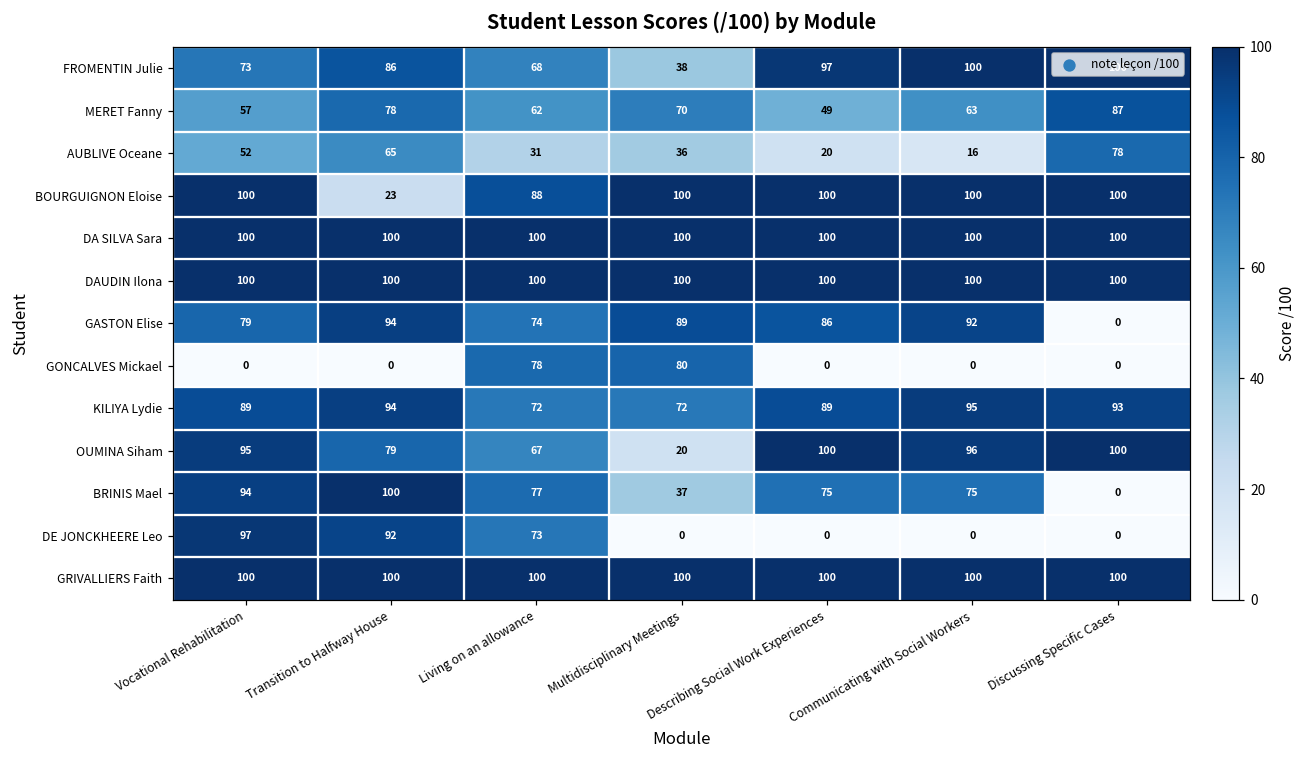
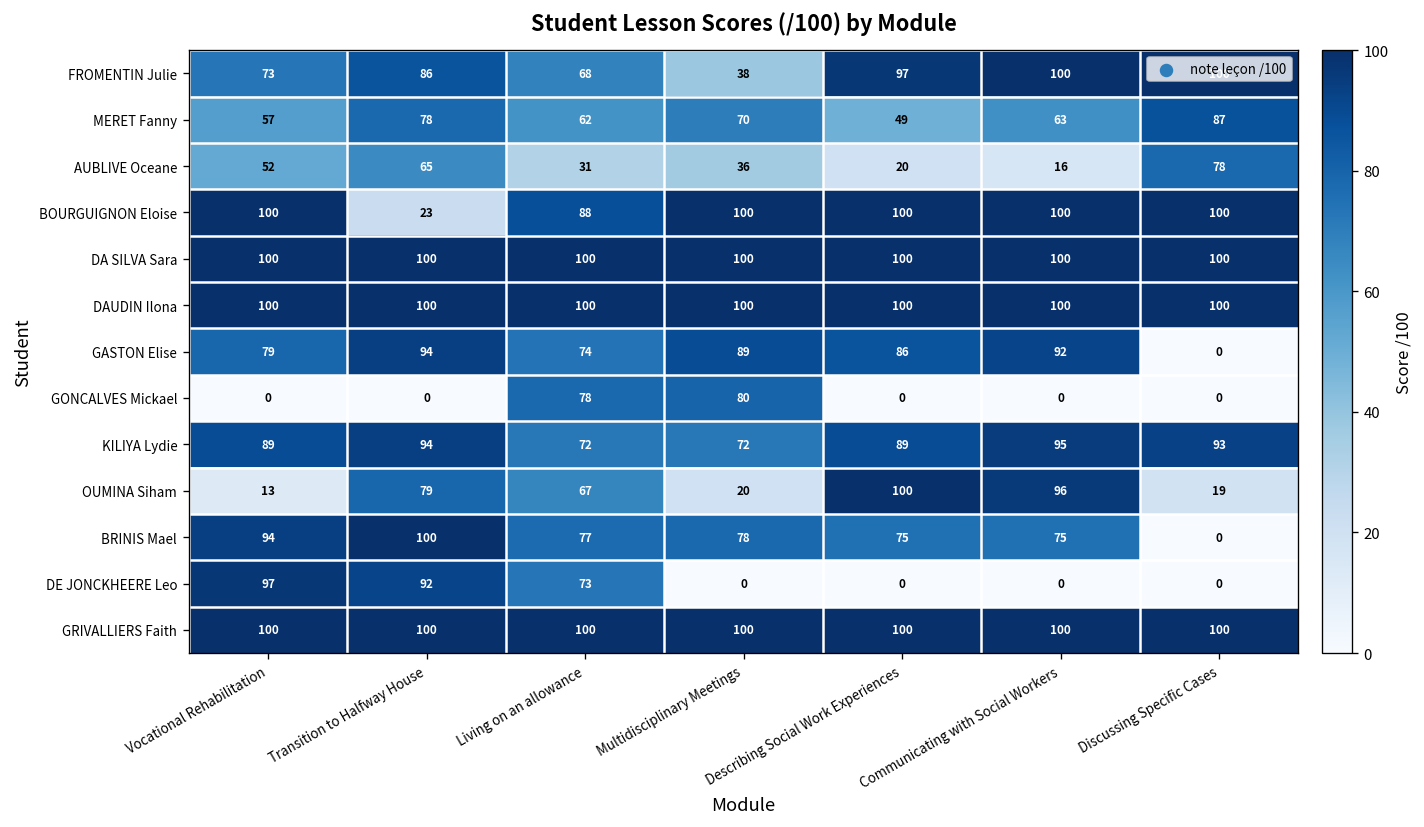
  {
    "FROMENTIN Julie": {
      "Vocational Rehabilitation": 73,
      "Transition to Halfway House": 86,
      "Living on an allowance": 68,
      "Multidisciplinary Meetings": 38,
      "Describing Social Work Experiences": 97,
      "Communicating with Social Workers": 100
    },
    "MERET Fanny": {
      "Vocational Rehabilitation": 57,
      "Transition to Halfway House": 78,
      "Living on an allowance": 62,
      "Multidisciplinary Meetings": 70,
      "Describing Social Work Experiences": 49,
      "Communicating with Social Workers": 63,
      "Discussing Specific Cases": 87
    },
    "AUBLIVE Oceane": {
      "Vocational Rehabilitation": 52,
      "Transition to Halfway House": 65,
      "Living on an allowance": 31,
      "Multidisciplinary Meetings": 36,
      "Describing Social Work Experiences": 20,
      "Communicating with Social Workers": 16,
      "Discussing Specific Cases": 78
    },
    "BOURGUIGNON Eloise": {
      "Vocational Rehabilitation": 100,
      "Transition to Halfway House": 23,
      "Living on an allowance": 88,
      "Multidisciplinary Meetings": 100,
      "Describing Social Work Experiences": 100,
      "Communicating with Social Workers": 100,
      "Discussing Specific Cases": 100
    },
    "DA SILVA Sara": {
      "Vocational Rehabilitation": 100,
      "Transition to Halfway House": 100,
      "Living on an allowance": 100,
      "Multidisciplinary Meetings": 100,
      "Describing Social Work Experiences": 100,
      "Communicating with Social Workers": 100,
      "Discussing Specific Cases": 100
    },
    "DAUDIN Ilona": {
      "Vocational Rehabilitation": 100,
      "Transition to Halfway House": 100,
      "Living on an allowance": 100,
      "Multidisciplinary Meetings": 100,
      "Describing Social Work Experiences": 100,
      "Communicating with Social Workers": 100,
      "Discussing Specific Cases": 100
    },
    "GASTON Elise": {
      "Vocational Rehabilitation": 79,
      "Transition to Halfway House": 94,
      "Living on an allowance": 74,
      "Multidisciplinary Meetings": 89,
      "Describing Social Work Experiences": 86,
      "Communicating with Social Workers": 92,
      "Discussing Specific Cases": 0
    },
    "GONCALVES Mickael": {
      "Vocational Rehabilitation": 0,
      "Transition to Halfway House": 0,
      "Living on an allowance": 78,
      "Multidisciplinary Meetings": 80,
      "Describing Social Work Experiences": 0,
      "Communicating with Social Workers": 0,
      "Discussing Specific Cases": 0
    },
    "KILIYA Lydie": {
      "Vocational Rehabilitation": 89,
      "Transition to Halfway House": 94,
      "Living on an allowance": 72,
      "Multidisciplinary Meetings": 72,
      "Describing Social Work Experiences": 89,
      "Communicating with Social Workers": 95,
      "Discussing Specific Cases": 93
    },
    "OUMINA Siham": {
-     "Vocational Rehabilitation": 95,
+     "Vocational Rehabilitation": 13,
      "Transition to Halfway House": 79,
      "Living on an allowance": 67,
      "Multidisciplinary Meetings": 20,
      "Describing Social Work Experiences": 100,
      "Communicating with Social Workers": 96,
-     "Discussing Specific Cases": 100
+     "Discussing Specific Cases": 19
    },
    "BRINIS Mael": {
      "Vocational Rehabilitation": 94,
      "Transition to Halfway House": 100,
      "Living on an allowance": 77,
-     "Multidisciplinary Meetings": 37,
+     "Multidisciplinary Meetings": 78,
      "Describing Social Work Experiences": 75,
      "Communicating with Social Workers": 75,
      "Discussing Specific Cases": 0
    },
    "DE JONCKHEERE Leo": {
      "Vocational Rehabilitation": 97,
      "Transition to Halfway House": 92,
      "Living on an allowance": 73,
      "Multidisciplinary Meetings": 0,
      "Describing Social Work Experiences": 0,
      "Communicating with Social Workers": 0,
      "Discussing Specific Cases": 0
    },
    "GRIVALLIERS Faith": {
      "Vocational Rehabilitation": 100,
      "Transition to Halfway House": 100,
      "Living on an allowance": 100,
      "Multidisciplinary Meetings": 100,
      "Describing Social Work Experiences": 100,
      "Communicating with Social Workers": 100,
      "Discussing Specific Cases": 100
    }
  }
